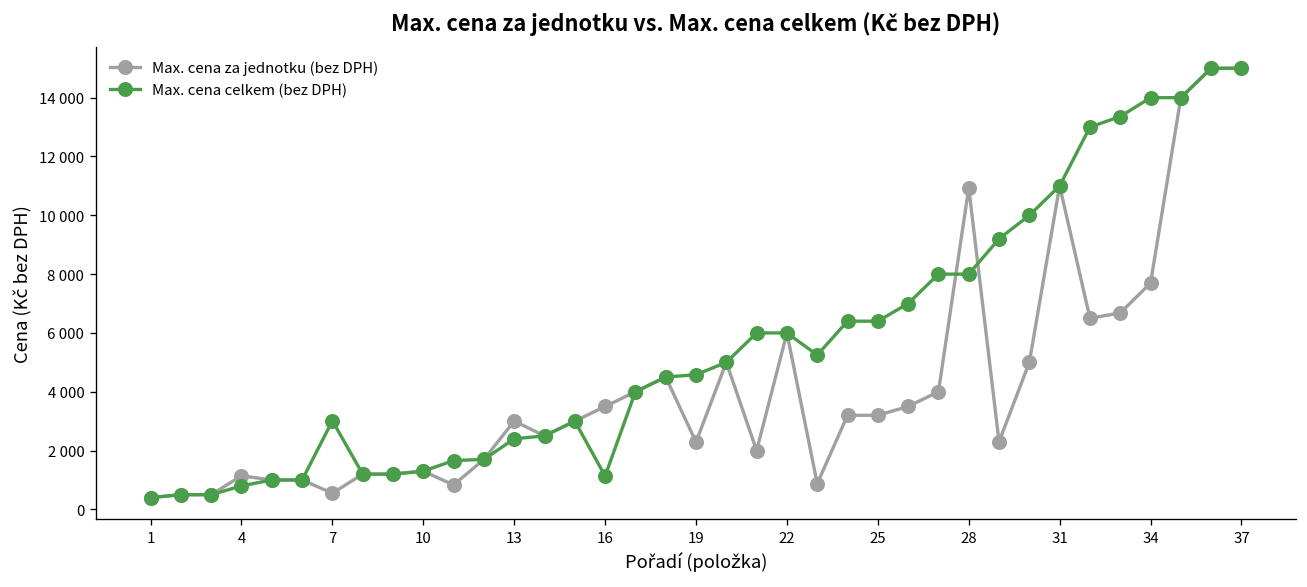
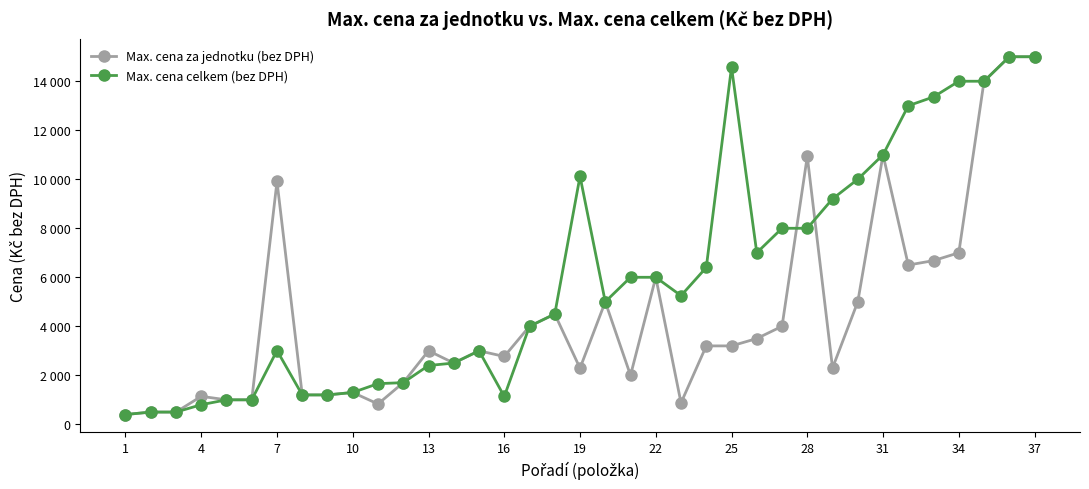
  {
    "Max. cena za jednotku (bez DPH)": {
      "4": 1100,
-     "7": 600,
+     "7": 9900,
      "13": 3000,
-     "16": 3500,
+     "16": 2800,
      "19": 2300,
      "25": 3200,
      "28": 10900,
-     "34": 7700
+     "34": 7000
    },
    "Max. cena celkem (bez DPH)": {
      "4": 800,
      "7": 3000,
      "13": 2400,
      "16": 1100,
-     "19": 4600,
-     "25": 6400,
+     "19": 10100,
+     "25": 14600,
      "28": 8000,
      "34": 14000
    }
  }
